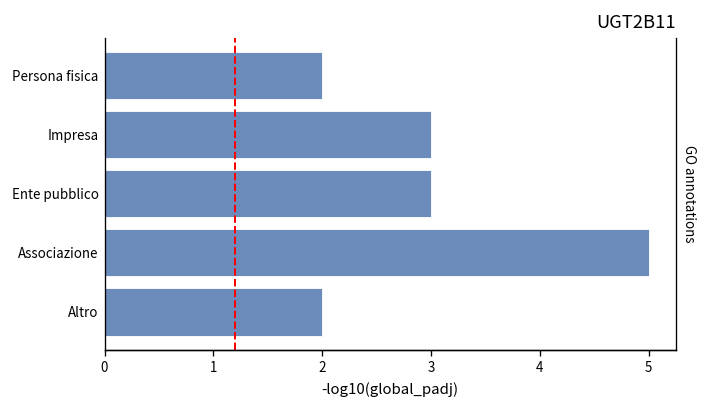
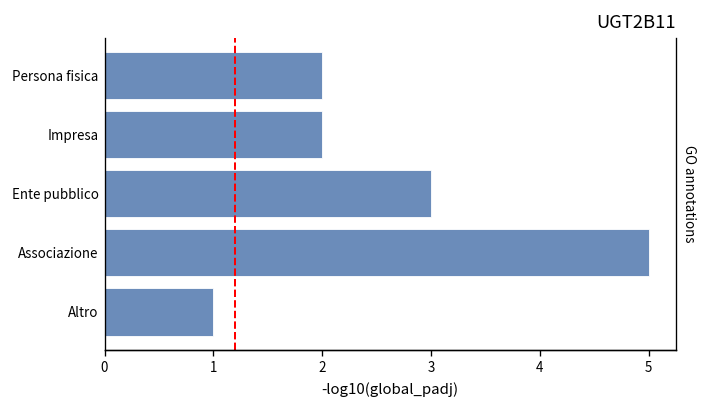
  {
    "Persona fisica": 2,
-   "Impresa": 3,
+   "Impresa": 2,
    "Ente pubblico": 3,
    "Associazione": 5,
-   "Altro": 2
+   "Altro": 1
  }
